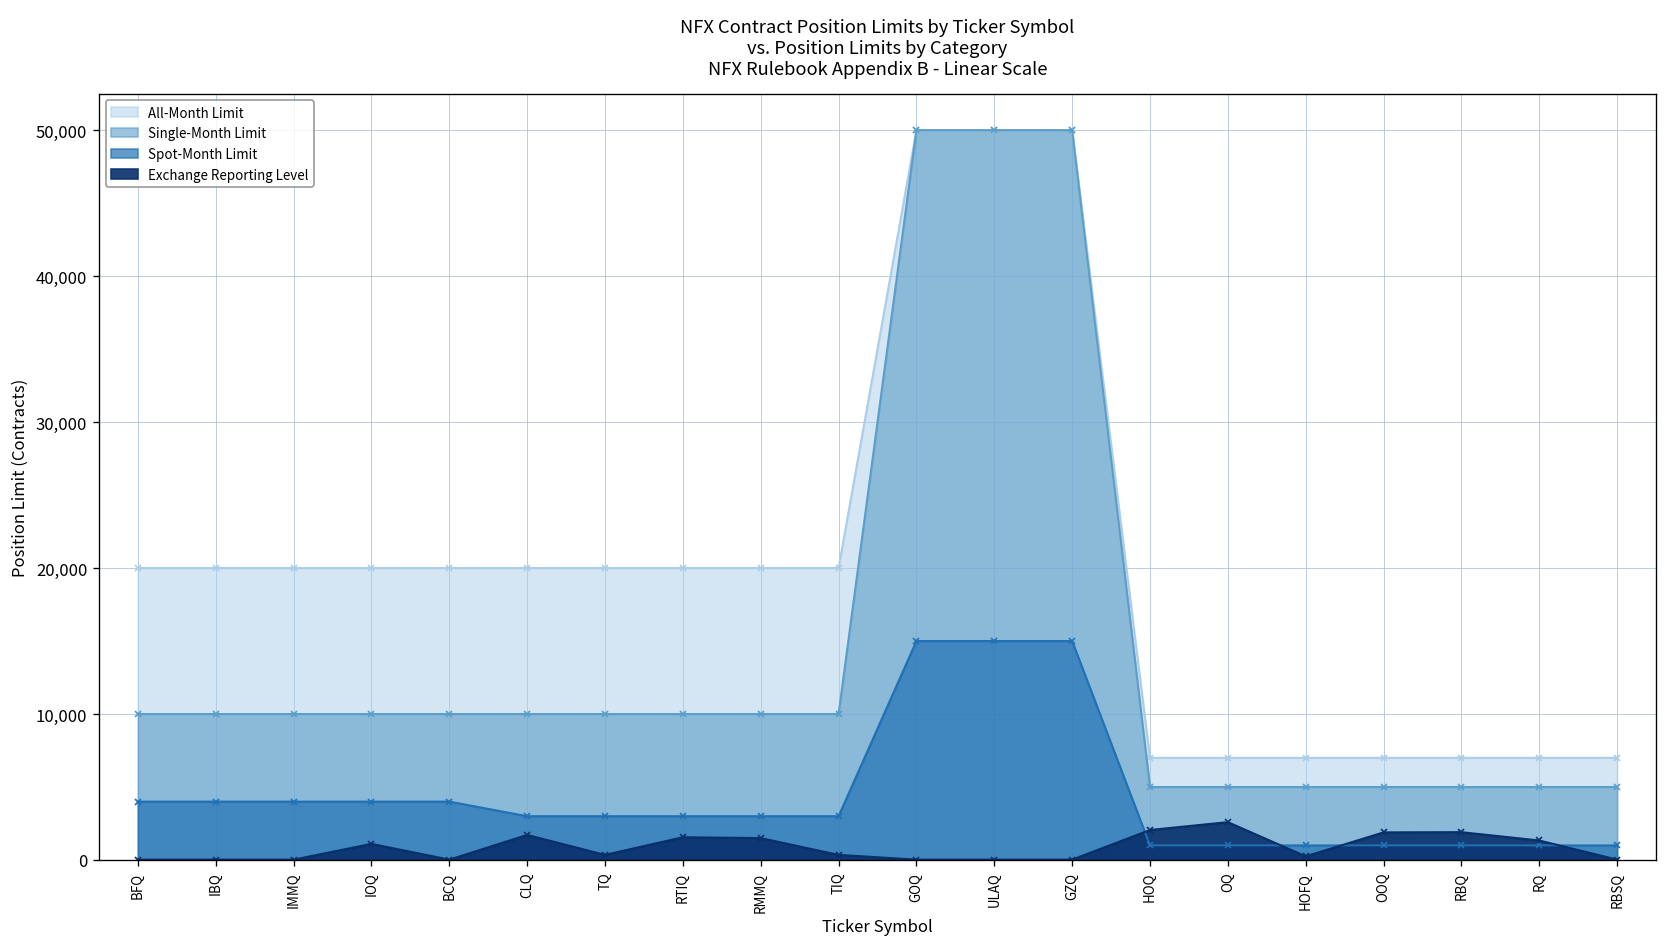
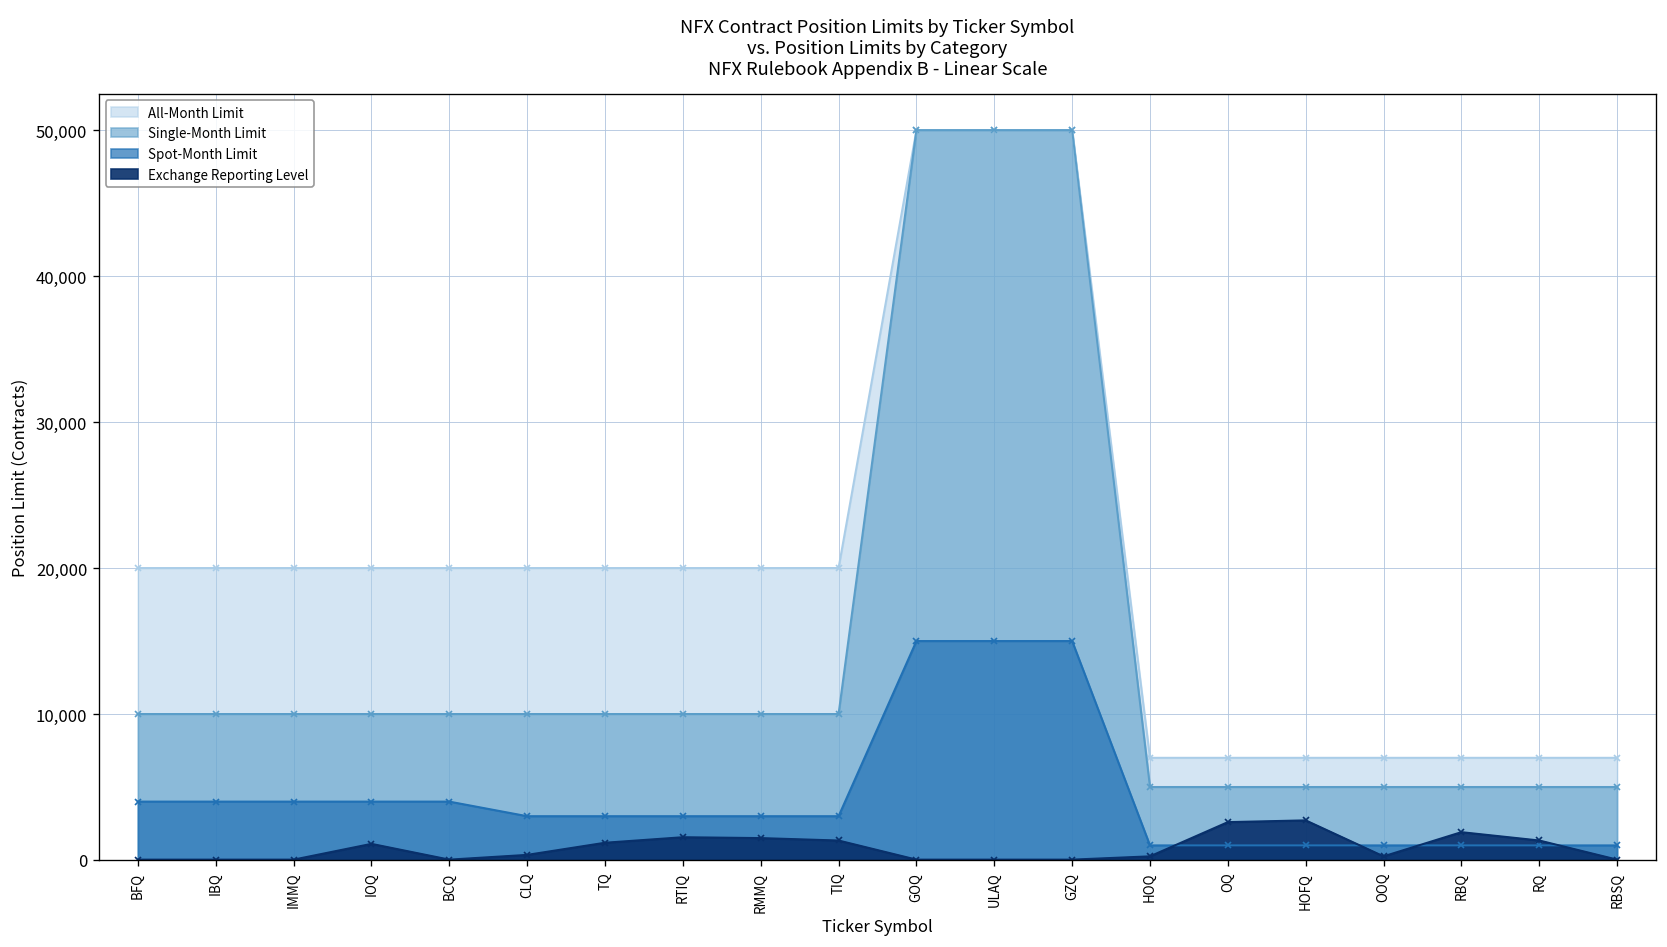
  {
    "All-Month Limit": {
      "BFQ": "20,000",
      "IBQ": "20,000",
      "IMMQ": "20,000",
      "IOQ": "20,000",
      "BCQ": "20,000",
      "CLQ": "20,000",
      "TQ": "20,000",
      "RTIQ": "20,000",
      "RMMQ": "20,000",
      "TIQ": "20,000",
      "HOQ": "7,000",
      "OQ": "7,000",
      "HOFQ": "7,000",
      "OOQ": "7,000",
      "RBQ": "7,000",
      "RQ": "7,000",
      "RBSQ": "7,000"
    },
    "Single-Month Limit": {
      "BFQ": "10,000",
      "IBQ": "10,000",
      "IMMQ": "10,000",
      "IOQ": "10,000",
      "BCQ": "10,000",
      "CLQ": "10,000",
      "TQ": "10,000",
      "RTIQ": "10,000",
      "RMMQ": "10,000",
      "TIQ": "10,000",
      "HOQ": "5,000",
      "OQ": "5,000",
      "HOFQ": "5,000",
      "OOQ": "5,000",
      "RBQ": "5,000",
      "RQ": "5,000",
      "RBSQ": "5,000"
    },
    "Spot-Month Limit": {
      "BFQ": "4,000",
      "IBQ": "4,000",
      "IMMQ": "4,000",
      "IOQ": "4,000",
      "BCQ": "4,000",
      "CLQ": "3,000",
      "TQ": "3,000",
      "RTIQ": "3,000",
      "RMMQ": "3,000",
      "TIQ": "3,000",
      "GOQ": "15,000",
      "ULAQ": "15,000",
      "GZQ": "15,000",
      "HOQ": "1,000",
      "OQ": "1,000",
      "HOFQ": "1,000",
      "OOQ": "1,000",
      "RBQ": "1,000",
      "RQ": "1,000",
      "RBSQ": "1,000"
    },
    "Exchange Reporting Level": {
      "BFQ": "0",
      "IBQ": "0",
      "IMMQ": "0",
      "IOQ": "1,100",
      "BCQ": "0",
-     "CLQ": "1,700",
-     "TQ": "400",
+     "CLQ": "400",
+     "TQ": "1,200",
      "RTIQ": "1,600",
      "RMMQ": "1,500",
-     "TIQ": "400",
+     "TIQ": "1,300",
      "GOQ": "0",
      "ULAQ": "0",
      "GZQ": "0",
-     "HOQ": "2,100",
+     "HOQ": "300",
      "OQ": "2,600",
-     "HOFQ": "300",
-     "OOQ": "1,900",
+     "HOFQ": "2,700",
+     "OOQ": "300",
      "RBQ": "1,900",
      "RQ": "1,300",
      "RBSQ": "0"
    }
  }
